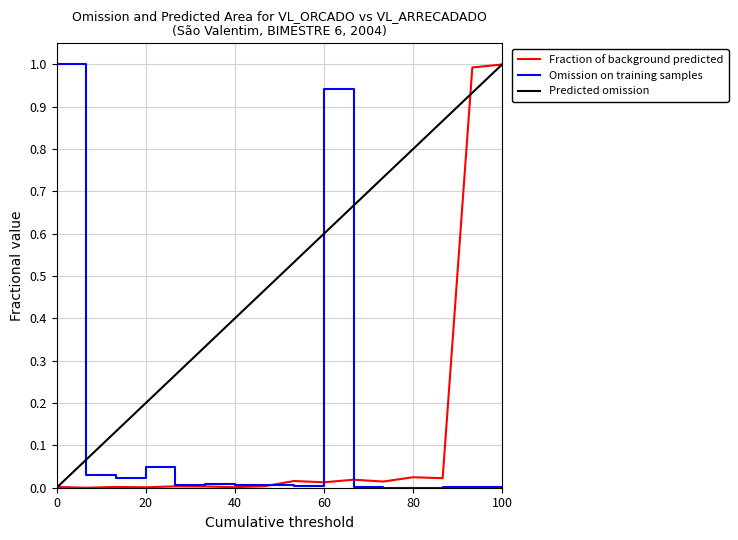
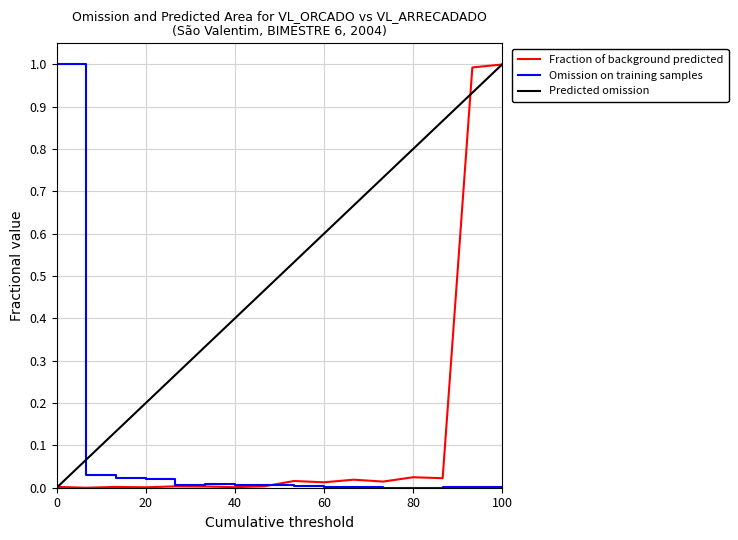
  {
    "Fraction of background predicted": {
      "20": 0.00,
      "60": 0.01,
      "80": 0.02
    },
    "Omission on training samples": {
      "0": 1.00,
-     "20": 0.05,
-     "60": 0.94,
+     "20": 0.02,
+     "60": 0.00,
      "80": 0.00,
      "100": 0.00
    },
    "Predicted omission": {
      "20": 0.20,
      "40": 0.40,
      "60": 0.60,
      "80": 0.80
    }
  }
